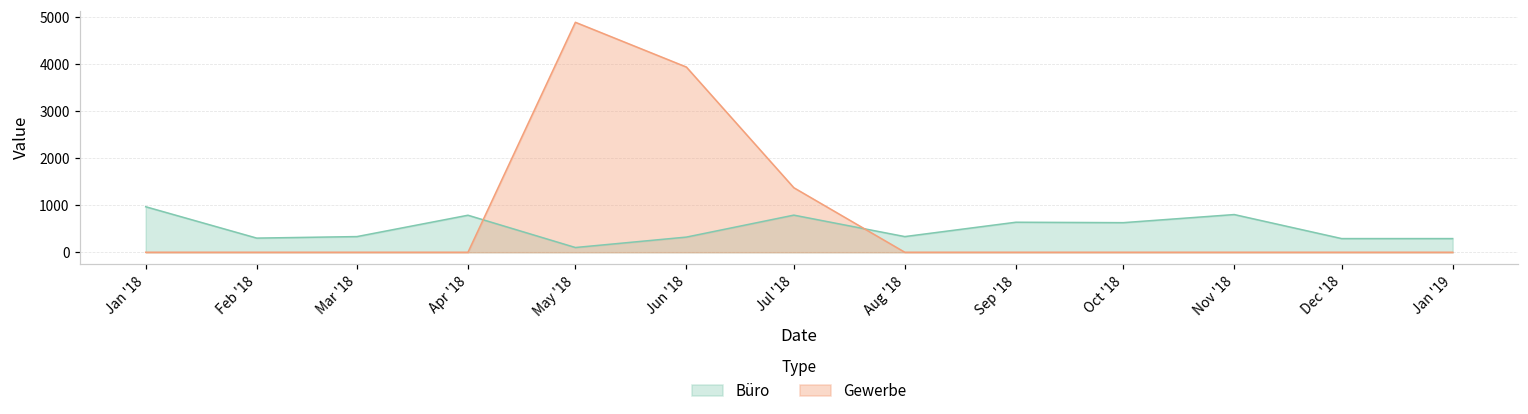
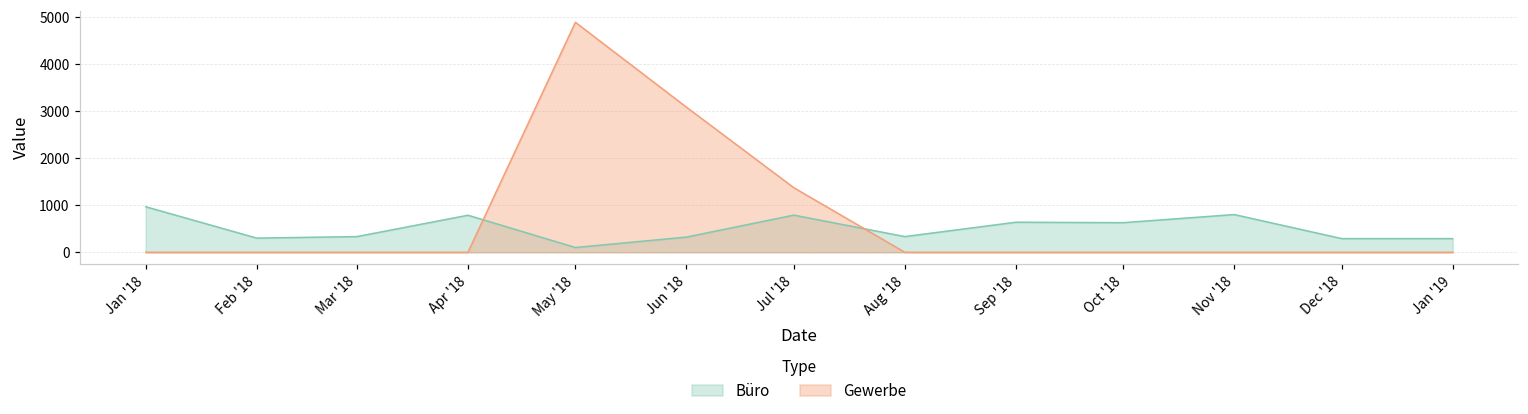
  {
    "Büro": {
      "Jan '18": 1000,
      "Feb '18": 300,
      "Mar '18": 300,
      "Apr '18": 800,
      "May '18": 100,
      "Jun '18": 300,
      "Jul '18": 800,
      "Aug '18": 300,
      "Sep '18": 600,
      "Oct '18": 600,
      "Nov '18": 800,
      "Dec '18": 300,
      "Jan '19": 300
    },
    "Gewerbe": {
      "Jan '18": 0,
      "Feb '18": 0,
      "Mar '18": 0,
      "Apr '18": 0,
      "May '18": 4900,
-     "Jun '18": 3900,
+     "Jun '18": 3100,
      "Jul '18": 1400,
      "Aug '18": 0,
      "Sep '18": 0,
      "Oct '18": 0,
      "Nov '18": 0,
      "Dec '18": 0,
      "Jan '19": 0
    }
  }
